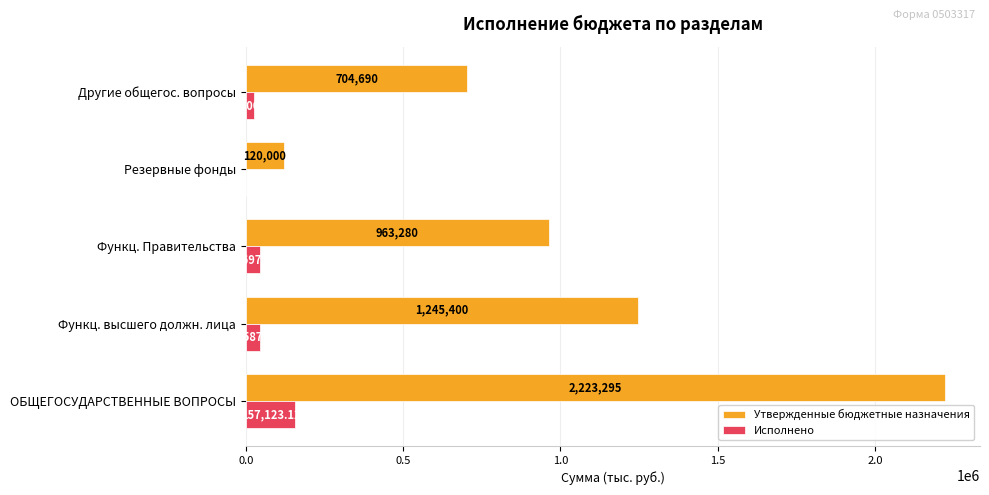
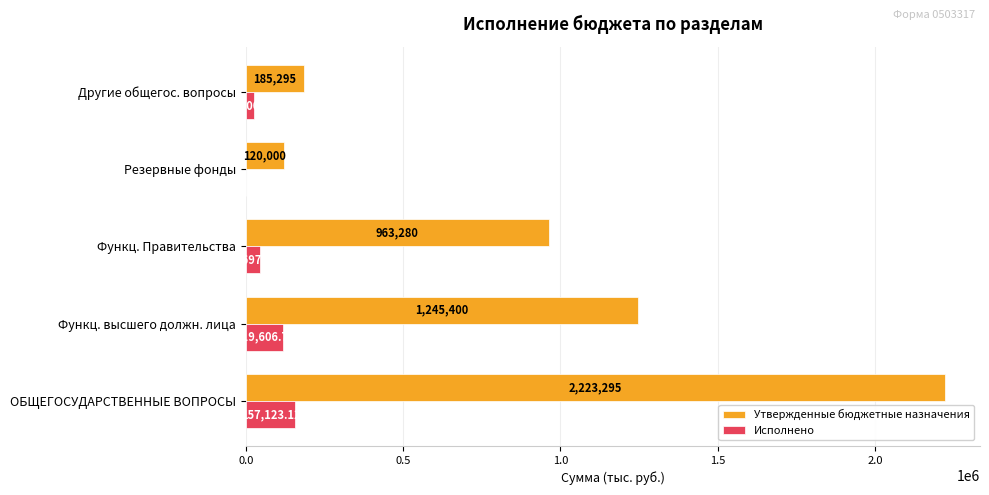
  {
    "Утвержденные бюджетные назначения": {
-     "Другие общегос. вопросы": "704,690",
+     "Другие общегос. вопросы": "185,295",
      "Резервные фонды": "120,000",
      "Функц. Правительства": "963,280",
      "Функц. высшего должн. лица": "1,245,400",
      "ОБЩЕГОСУДАРСТВЕННЫЕ ВОПРОСЫ": "2,223,295"
    },
    "Исполнено": {
      "Другие общегос. вопросы": "30000",
      "Резервные фонды": "0",
      "Функц. Правительства": "40000",
-     "Функц. высшего должн. лица": "40000"
+     "Функц. высшего должн. лица": "120000"
    }
  }
